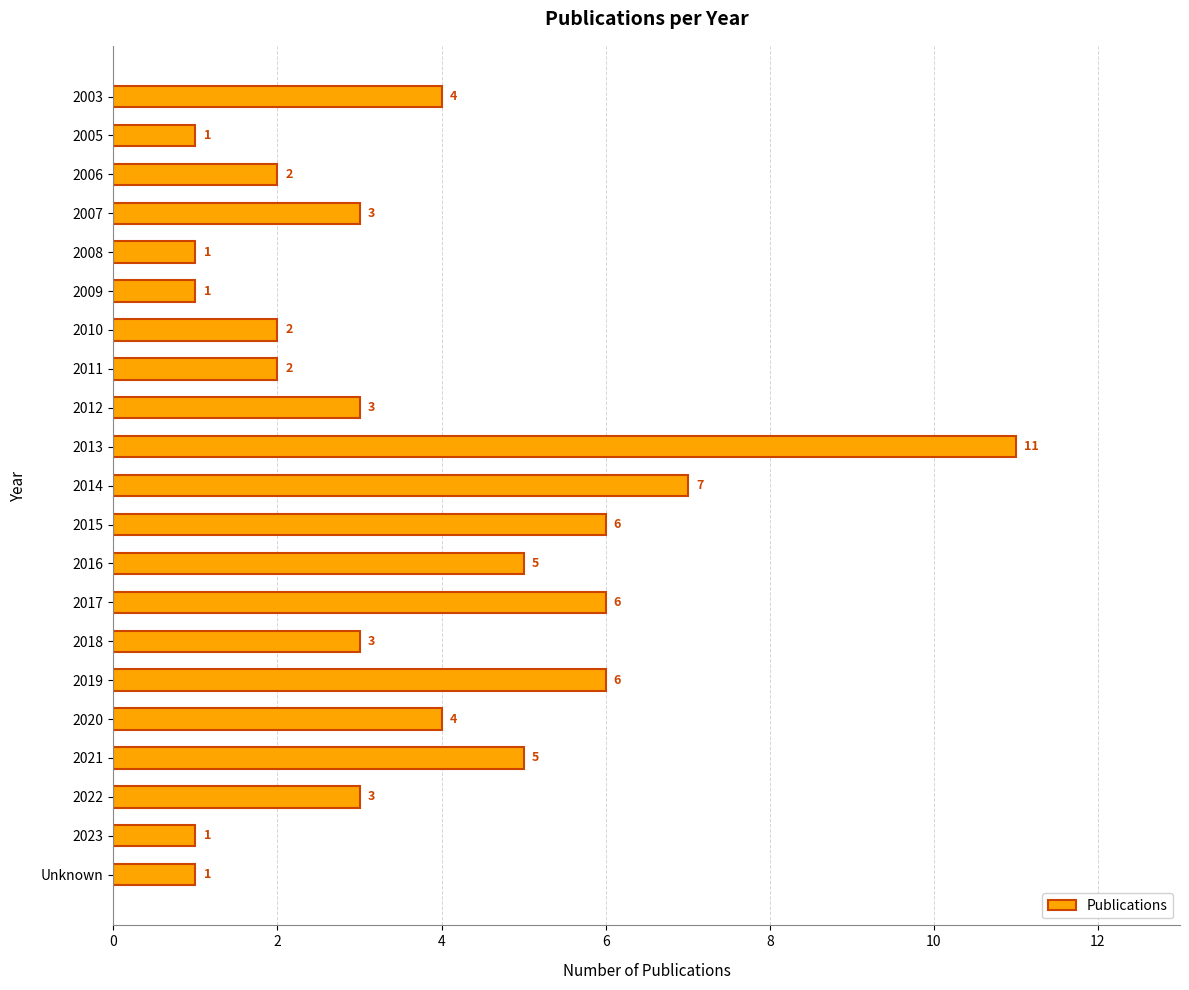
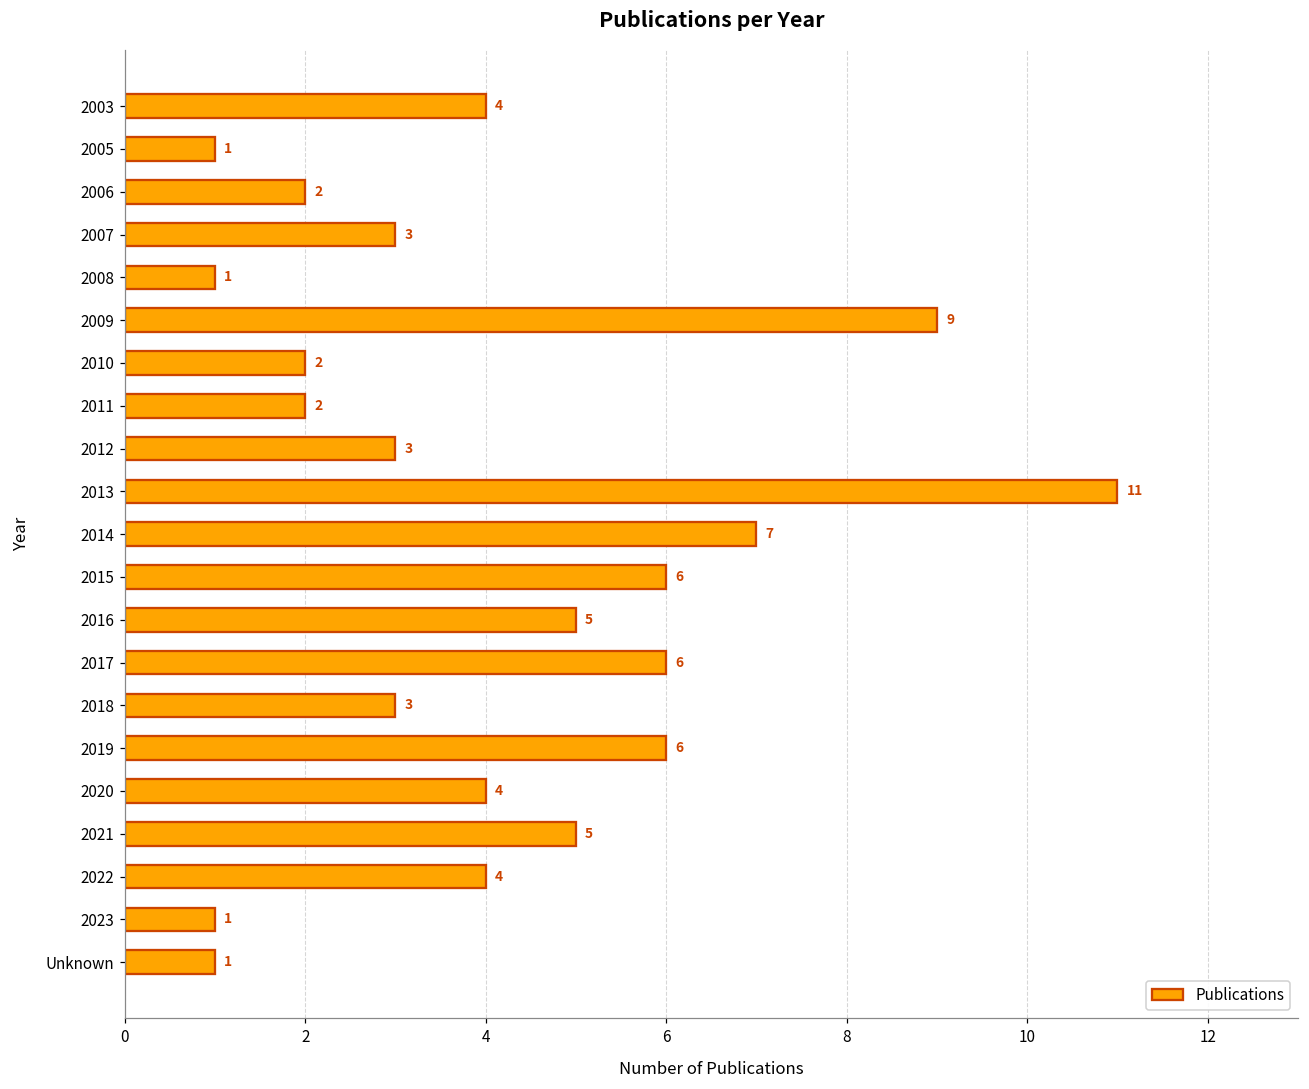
  {
    "2003": 4,
    "2005": 1,
    "2006": 2,
    "2007": 3,
    "2008": 1,
-   "2009": 1,
+   "2009": 9,
    "2010": 2,
    "2011": 2,
    "2012": 3,
    "2013": 11,
    "2014": 7,
    "2015": 6,
    "2016": 5,
    "2017": 6,
    "2018": 3,
    "2019": 6,
    "2020": 4,
    "2021": 5,
-   "2022": 3,
+   "2022": 4,
    "2023": 1,
    "Unknown": 1
  }
